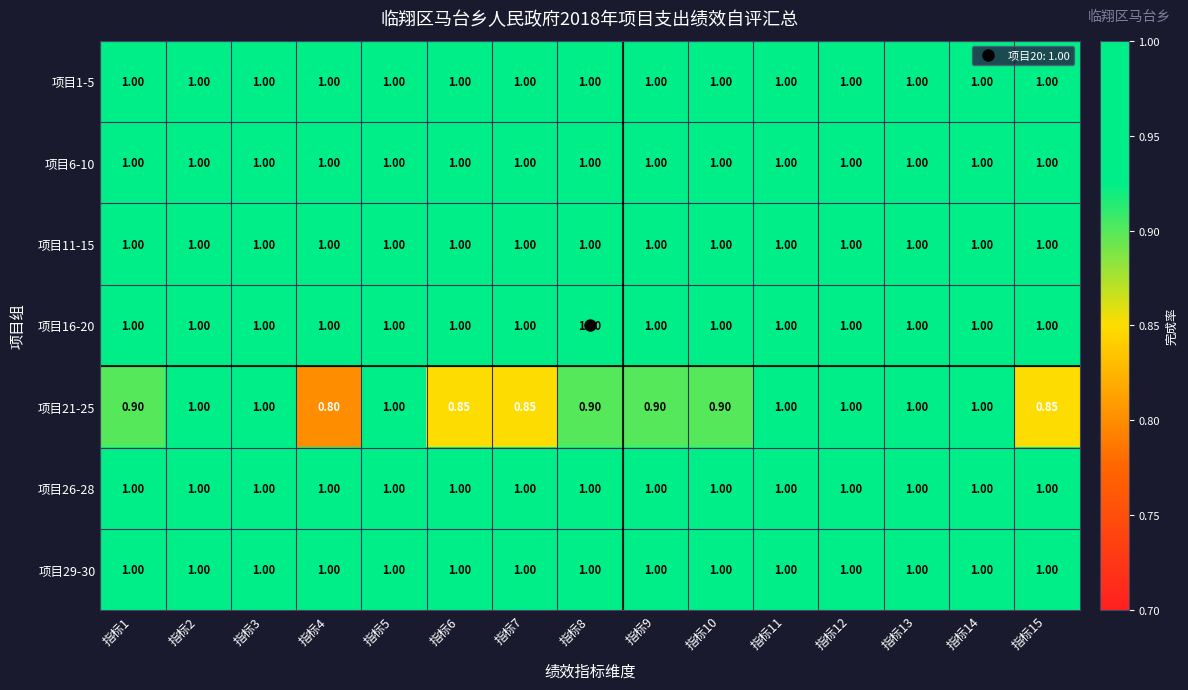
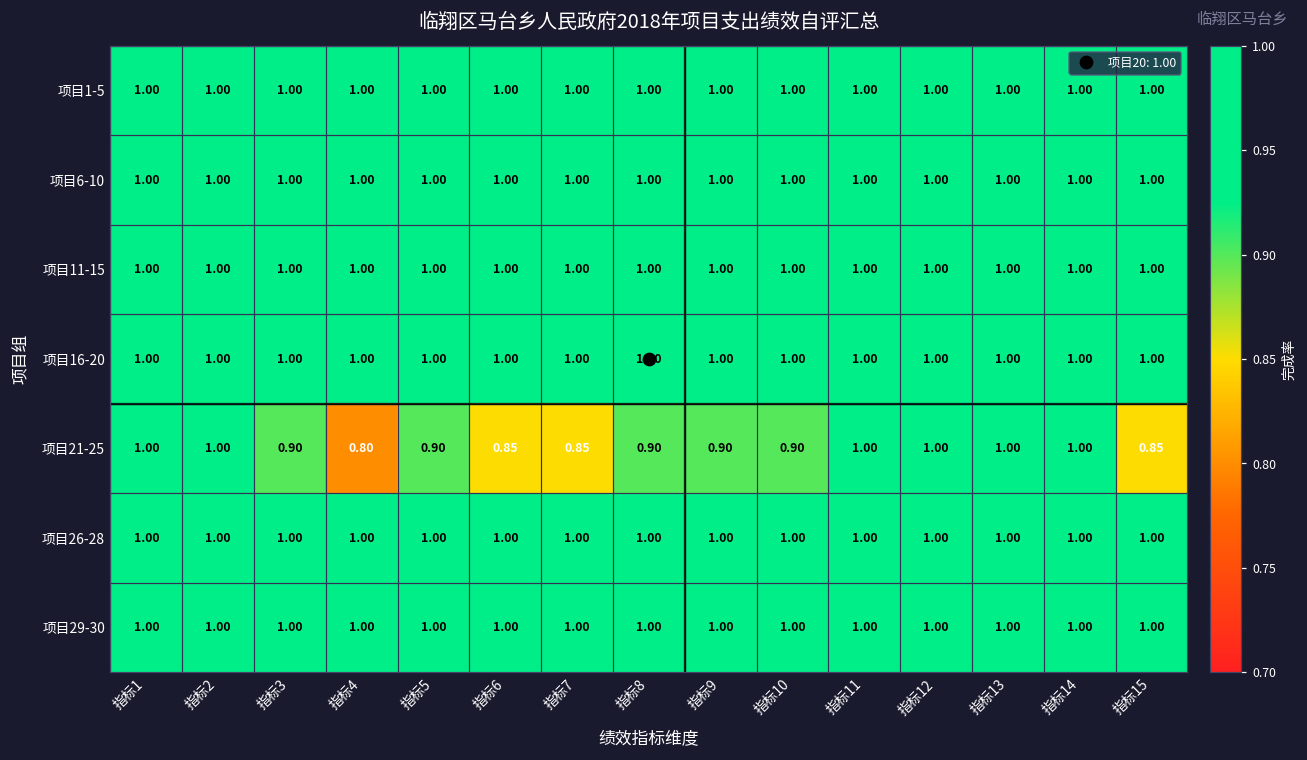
  {
    "项目1-5": {
      "指标1": 1.00,
      "指标2": 1.00,
      "指标3": 1.00,
      "指标4": 1.00,
      "指标5": 1.00,
      "指标6": 1.00,
      "指标7": 1.00,
      "指标8": 1.00,
      "指标9": 1.00,
      "指标10": 1.00,
      "指标11": 1.00,
      "指标12": 1.00,
      "指标13": 1.00,
      "指标14": 1.00,
      "指标15": 1.00
    },
    "项目6-10": {
      "指标1": 1.00,
      "指标2": 1.00,
      "指标3": 1.00,
      "指标4": 1.00,
      "指标5": 1.00,
      "指标6": 1.00,
      "指标7": 1.00,
      "指标8": 1.00,
      "指标9": 1.00,
      "指标10": 1.00,
      "指标11": 1.00,
      "指标12": 1.00,
      "指标13": 1.00,
      "指标14": 1.00,
      "指标15": 1.00
    },
    "项目11-15": {
      "指标1": 1.00,
      "指标2": 1.00,
      "指标3": 1.00,
      "指标4": 1.00,
      "指标5": 1.00,
      "指标6": 1.00,
      "指标7": 1.00,
      "指标8": 1.00,
      "指标9": 1.00,
      "指标10": 1.00,
      "指标11": 1.00,
      "指标12": 1.00,
      "指标13": 1.00,
      "指标14": 1.00,
      "指标15": 1.00
    },
    "项目16-20": {
      "指标1": 1.00,
      "指标2": 1.00,
      "指标3": 1.00,
      "指标4": 1.00,
      "指标5": 1.00,
      "指标6": 1.00,
      "指标7": 1.00,
      "指标9": 1.00,
      "指标10": 1.00,
      "指标11": 1.00,
      "指标12": 1.00,
      "指标13": 1.00,
      "指标14": 1.00,
      "指标15": 1.00
    },
    "项目21-25": {
-     "指标1": 0.90,
+     "指标1": 1.00,
      "指标2": 1.00,
-     "指标3": 1.00,
+     "指标3": 0.90,
      "指标4": 0.80,
-     "指标5": 1.00,
+     "指标5": 0.90,
      "指标6": 0.85,
      "指标7": 0.85,
      "指标8": 0.90,
      "指标9": 0.90,
      "指标10": 0.90,
      "指标11": 1.00,
      "指标12": 1.00,
      "指标13": 1.00,
      "指标14": 1.00,
      "指标15": 0.85
    },
    "项目26-28": {
      "指标1": 1.00,
      "指标2": 1.00,
      "指标3": 1.00,
      "指标4": 1.00,
      "指标5": 1.00,
      "指标6": 1.00,
      "指标7": 1.00,
      "指标8": 1.00,
      "指标9": 1.00,
      "指标10": 1.00,
      "指标11": 1.00,
      "指标12": 1.00,
      "指标13": 1.00,
      "指标14": 1.00,
      "指标15": 1.00
    },
    "项目29-30": {
      "指标1": 1.00,
      "指标2": 1.00,
      "指标3": 1.00,
      "指标4": 1.00,
      "指标5": 1.00,
      "指标6": 1.00,
      "指标7": 1.00,
      "指标8": 1.00,
      "指标9": 1.00,
      "指标10": 1.00,
      "指标11": 1.00,
      "指标12": 1.00,
      "指标13": 1.00,
      "指标14": 1.00,
      "指标15": 1.00
    }
  }
